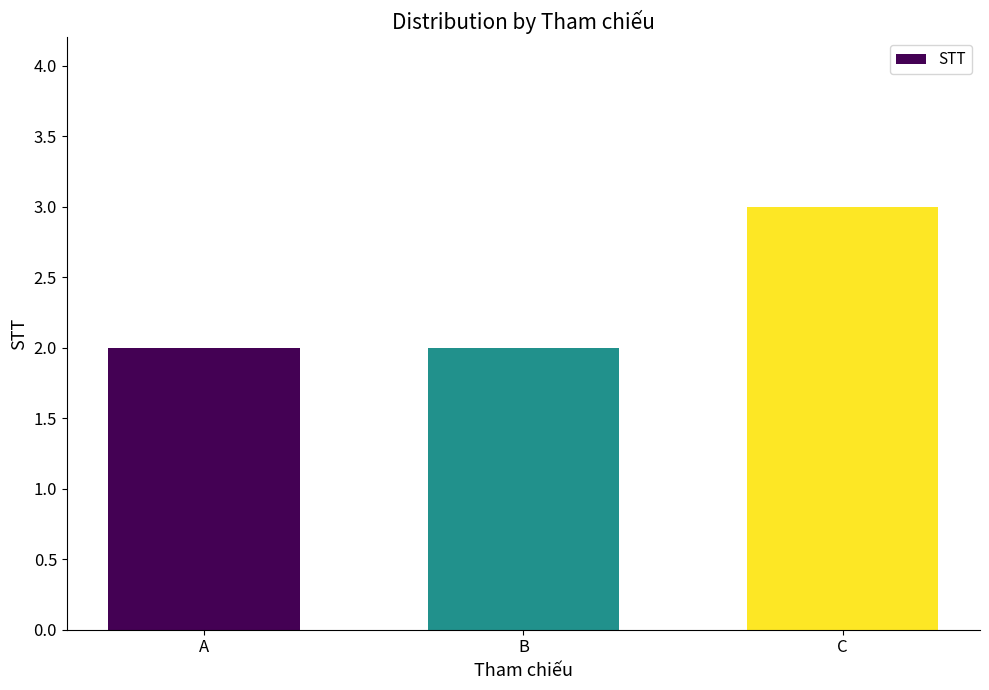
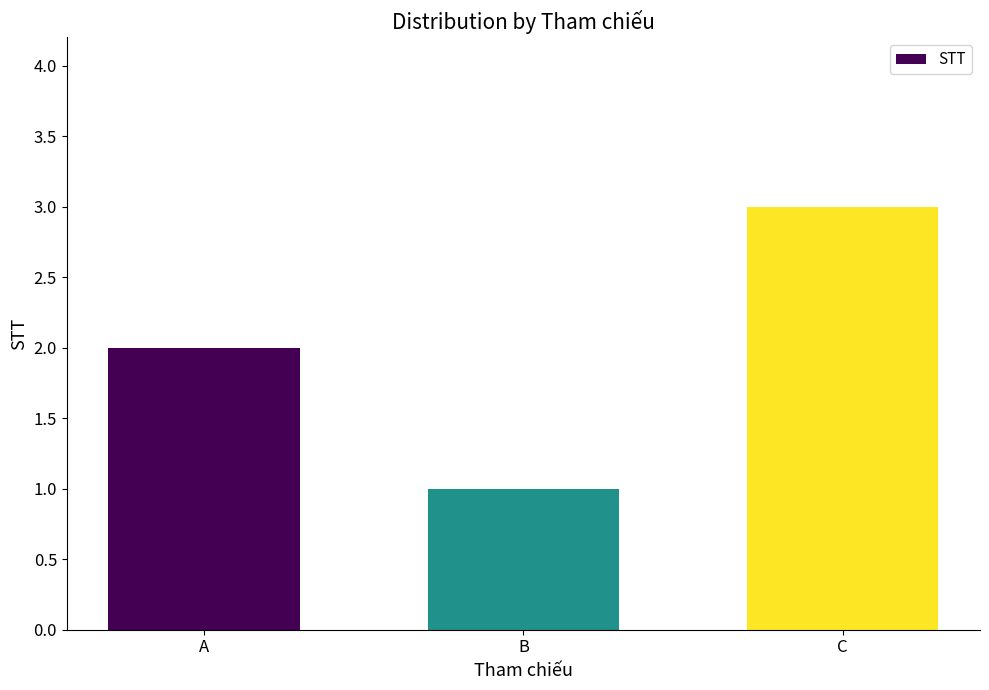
  {
    "A": 2,
-   "B": 2,
+   "B": 1,
    "C": 3
  }
